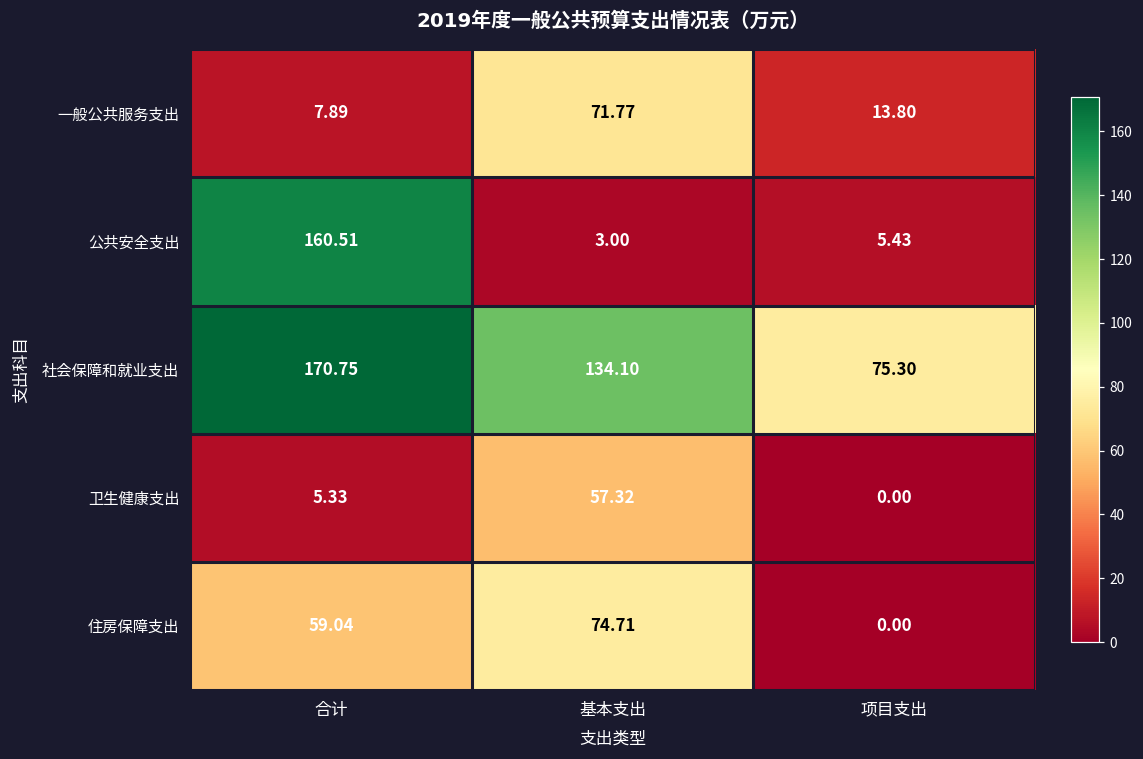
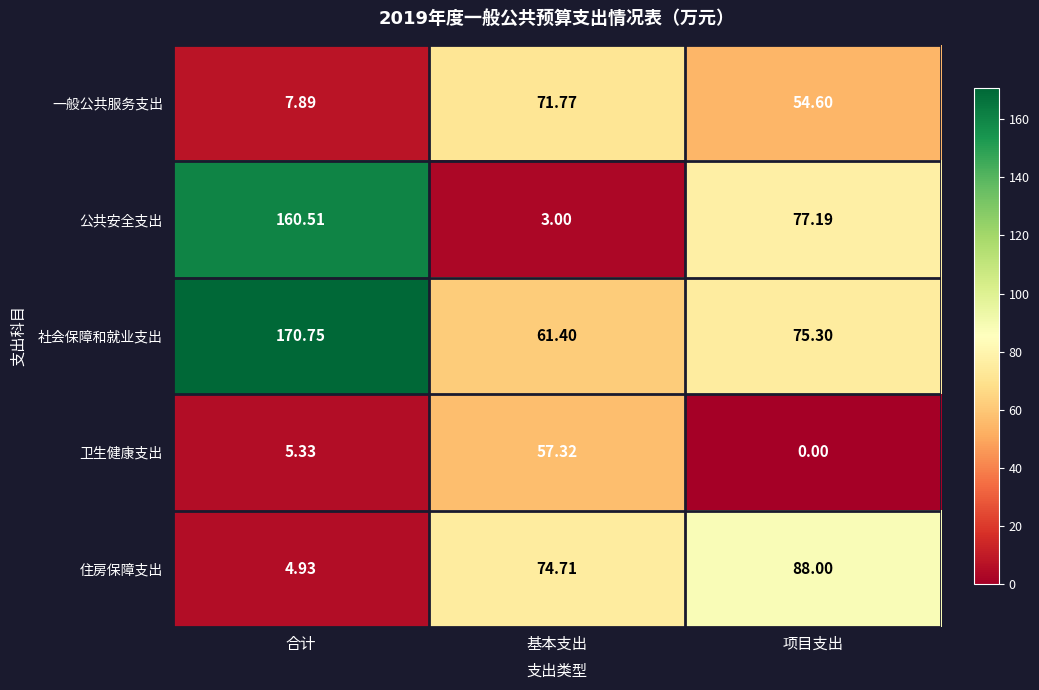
  {
    "一般公共服务支出": {
      "合计": 7.89,
      "基本支出": 71.77,
-     "项目支出": 13.80
+     "项目支出": 54.60
    },
    "公共安全支出": {
      "合计": 160.51,
      "基本支出": 3.00,
-     "项目支出": 5.43
+     "项目支出": 77.19
    },
    "社会保障和就业支出": {
      "合计": 170.75,
-     "基本支出": 134.10,
+     "基本支出": 61.40,
      "项目支出": 75.30
    },
    "卫生健康支出": {
      "合计": 5.33,
      "基本支出": 57.32,
      "项目支出": 0.00
    },
    "住房保障支出": {
-     "合计": 59.04,
+     "合计": 4.93,
      "基本支出": 74.71,
-     "项目支出": 0.00
+     "项目支出": 88.00
    }
  }
